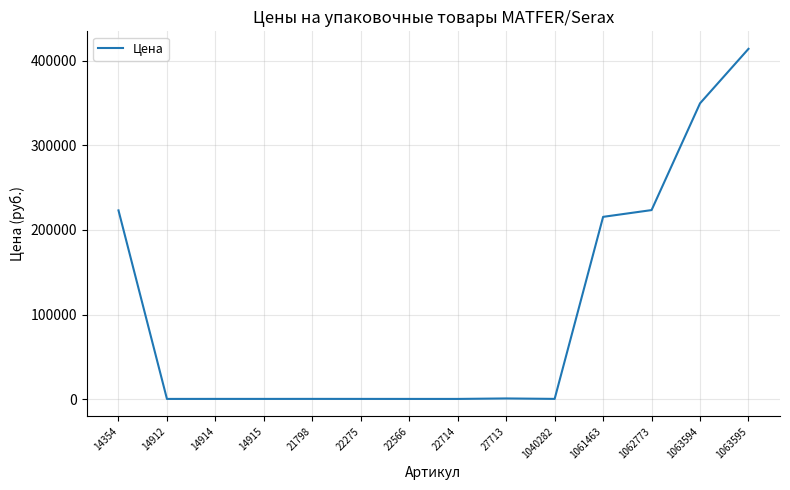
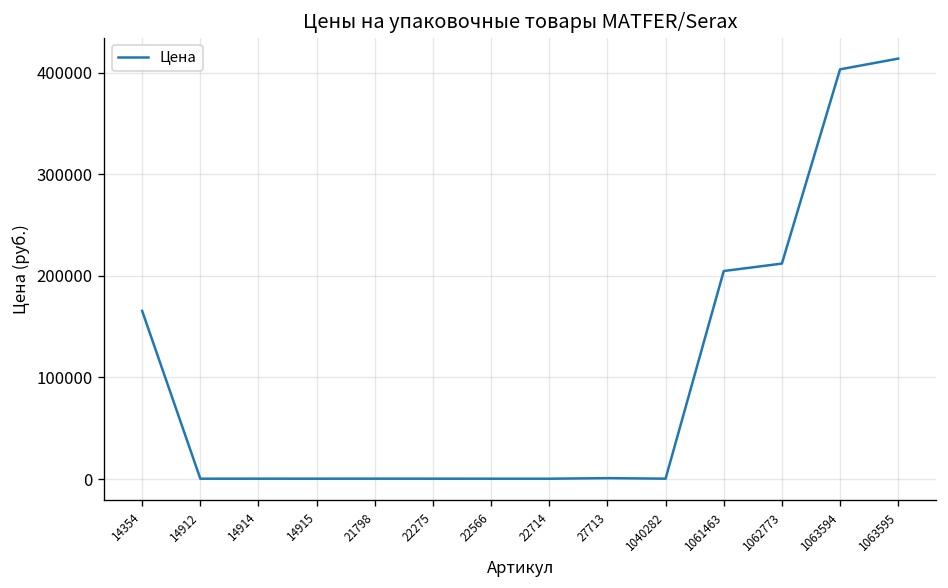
  {
-   "14354": 220000,
+   "14354": 170000,
    "14912": 0,
    "14914": 0,
    "14915": 0,
    "21798": 0,
    "22275": 0,
    "22566": 0,
    "22714": 0,
    "27713": 0,
    "1040282": 0,
-   "1061463": 220000,
-   "1062773": 220000,
-   "1063594": 350000,
+   "1061463": 200000,
+   "1062773": 210000,
+   "1063594": 400000,
    "1063595": 410000
  }
